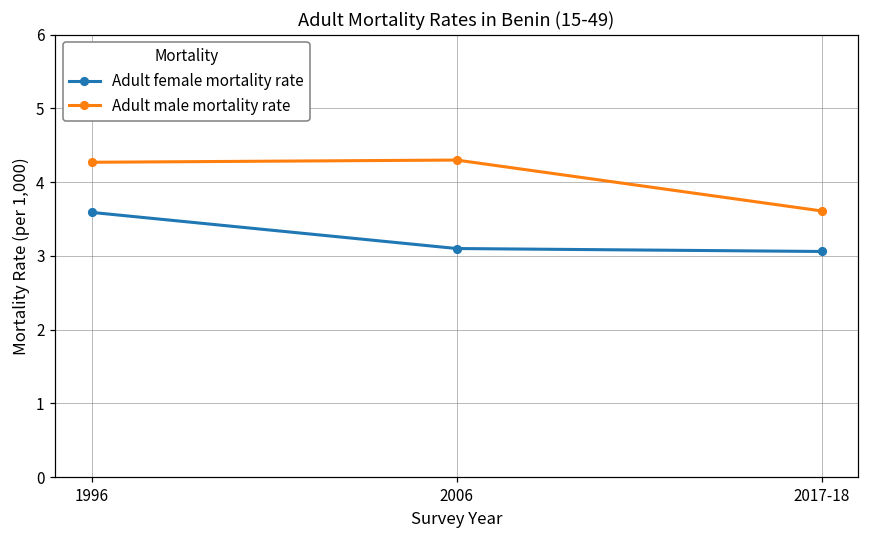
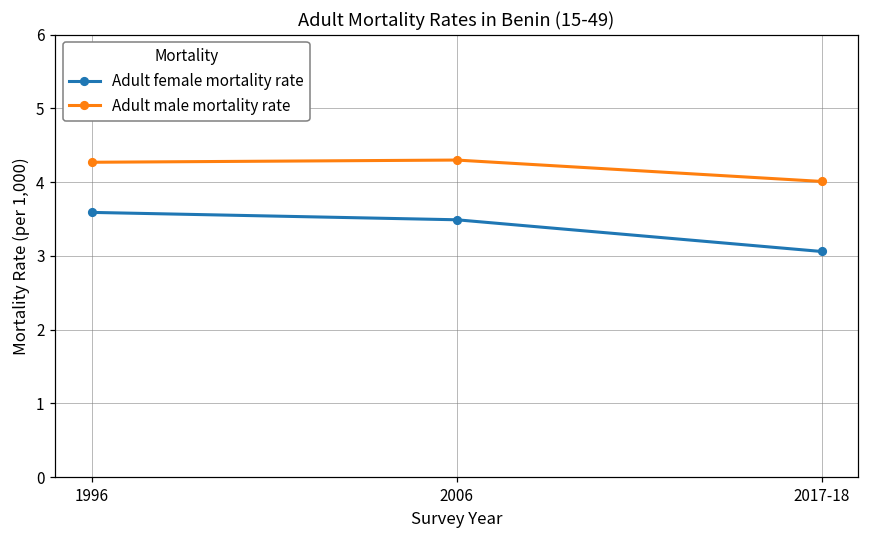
  {
    "Adult female mortality rate": {
      "1996": 3.6,
-     "2006": 3.1,
+     "2006": 3.5,
      "2017-18": 3.1
    },
    "Adult male mortality rate": {
      "1996": 4.3,
      "2006": 4.3,
-     "2017-18": 3.6
+     "2017-18": 4.0
    }
  }
